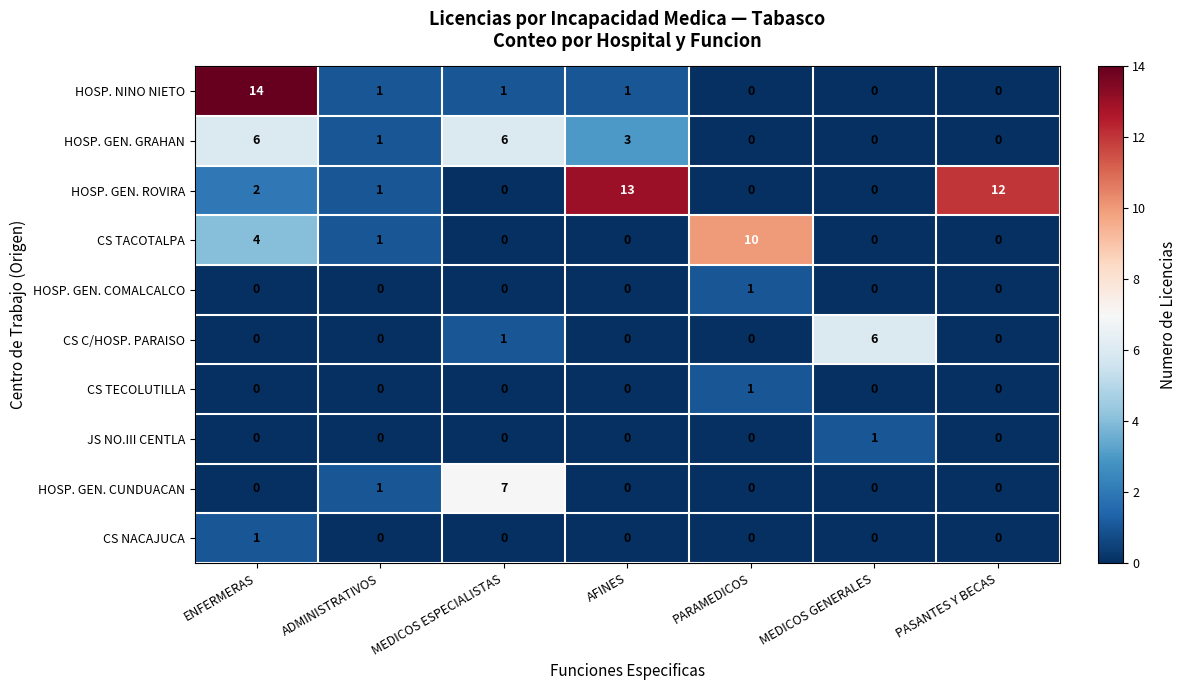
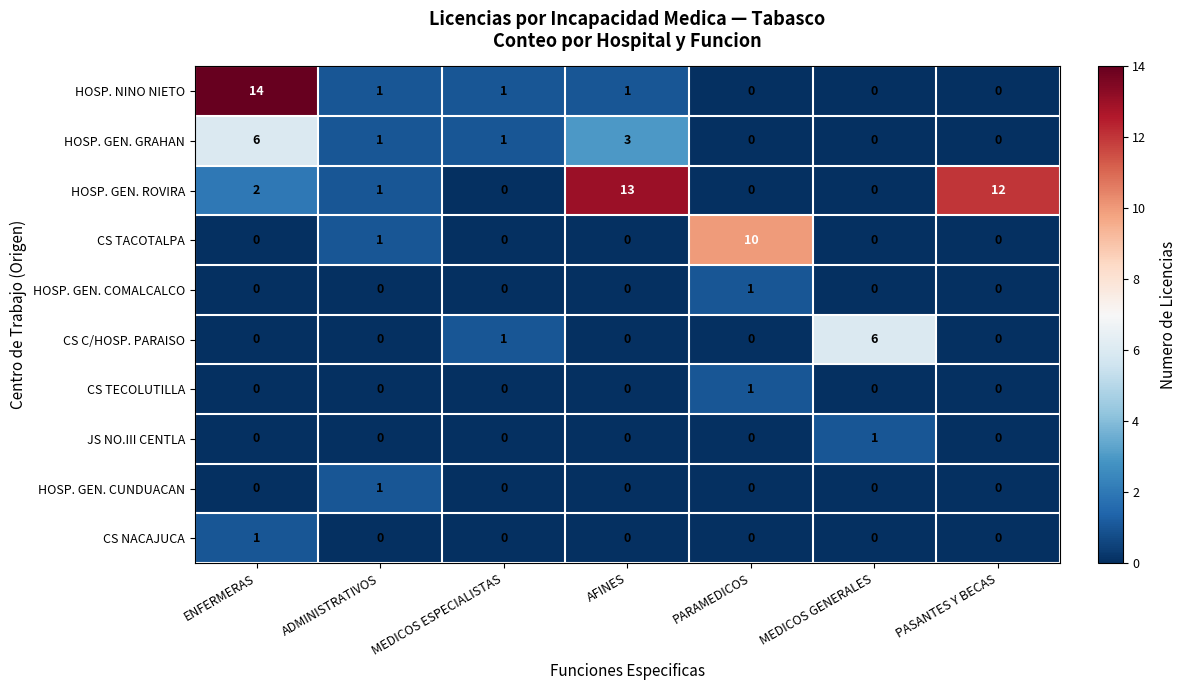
  {
    "HOSP. NINO NIETO": {
      "ENFERMERAS": 14,
      "ADMINISTRATIVOS": 1,
      "MEDICOS ESPECIALISTAS": 1,
      "AFINES": 1,
      "PARAMEDICOS": 0,
      "MEDICOS GENERALES": 0,
      "PASANTES Y BECAS": 0
    },
    "HOSP. GEN. GRAHAN": {
      "ENFERMERAS": 6,
      "ADMINISTRATIVOS": 1,
-     "MEDICOS ESPECIALISTAS": 6,
+     "MEDICOS ESPECIALISTAS": 1,
      "AFINES": 3,
      "PARAMEDICOS": 0,
      "MEDICOS GENERALES": 0,
      "PASANTES Y BECAS": 0
    },
    "HOSP. GEN. ROVIRA": {
      "ENFERMERAS": 2,
      "ADMINISTRATIVOS": 1,
      "MEDICOS ESPECIALISTAS": 0,
      "AFINES": 13,
      "PARAMEDICOS": 0,
      "MEDICOS GENERALES": 0,
      "PASANTES Y BECAS": 12
    },
    "CS TACOTALPA": {
-     "ENFERMERAS": 4,
+     "ENFERMERAS": 0,
      "ADMINISTRATIVOS": 1,
      "MEDICOS ESPECIALISTAS": 0,
      "AFINES": 0,
      "PARAMEDICOS": 10,
      "MEDICOS GENERALES": 0,
      "PASANTES Y BECAS": 0
    },
    "HOSP. GEN. COMALCALCO": {
      "ENFERMERAS": 0,
      "ADMINISTRATIVOS": 0,
      "MEDICOS ESPECIALISTAS": 0,
      "AFINES": 0,
      "PARAMEDICOS": 1,
      "MEDICOS GENERALES": 0,
      "PASANTES Y BECAS": 0
    },
    "CS C/HOSP. PARAISO": {
      "ENFERMERAS": 0,
      "ADMINISTRATIVOS": 0,
      "MEDICOS ESPECIALISTAS": 1,
      "AFINES": 0,
      "PARAMEDICOS": 0,
      "MEDICOS GENERALES": 6,
      "PASANTES Y BECAS": 0
    },
    "CS TECOLUTILLA": {
      "ENFERMERAS": 0,
      "ADMINISTRATIVOS": 0,
      "MEDICOS ESPECIALISTAS": 0,
      "AFINES": 0,
      "PARAMEDICOS": 1,
      "MEDICOS GENERALES": 0,
      "PASANTES Y BECAS": 0
    },
    "JS NO.III CENTLA": {
      "ENFERMERAS": 0,
      "ADMINISTRATIVOS": 0,
      "MEDICOS ESPECIALISTAS": 0,
      "AFINES": 0,
      "PARAMEDICOS": 0,
      "MEDICOS GENERALES": 1,
      "PASANTES Y BECAS": 0
    },
    "HOSP. GEN. CUNDUACAN": {
      "ENFERMERAS": 0,
      "ADMINISTRATIVOS": 1,
-     "MEDICOS ESPECIALISTAS": 7,
+     "MEDICOS ESPECIALISTAS": 0,
      "AFINES": 0,
      "PARAMEDICOS": 0,
      "MEDICOS GENERALES": 0,
      "PASANTES Y BECAS": 0
    },
    "CS NACAJUCA": {
      "ENFERMERAS": 1,
      "ADMINISTRATIVOS": 0,
      "MEDICOS ESPECIALISTAS": 0,
      "AFINES": 0,
      "PARAMEDICOS": 0,
      "MEDICOS GENERALES": 0,
      "PASANTES Y BECAS": 0
    }
  }
